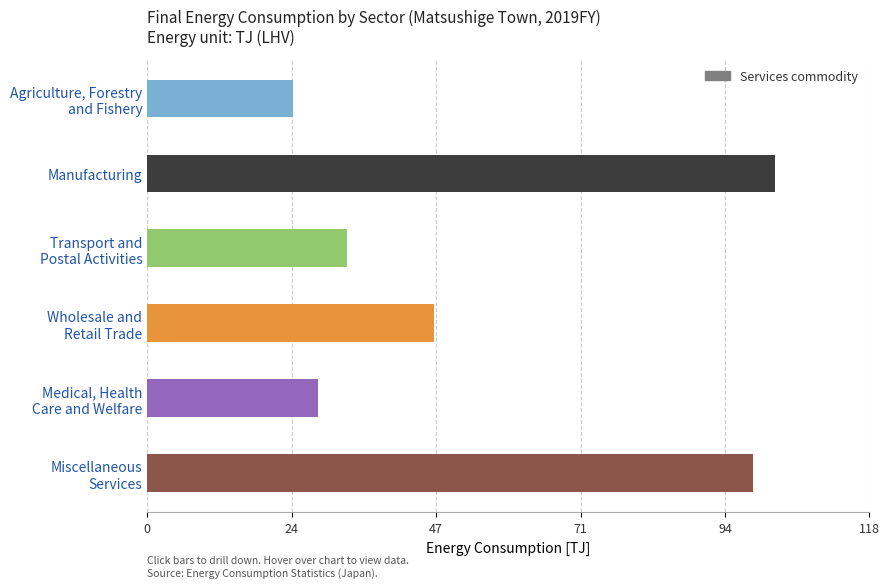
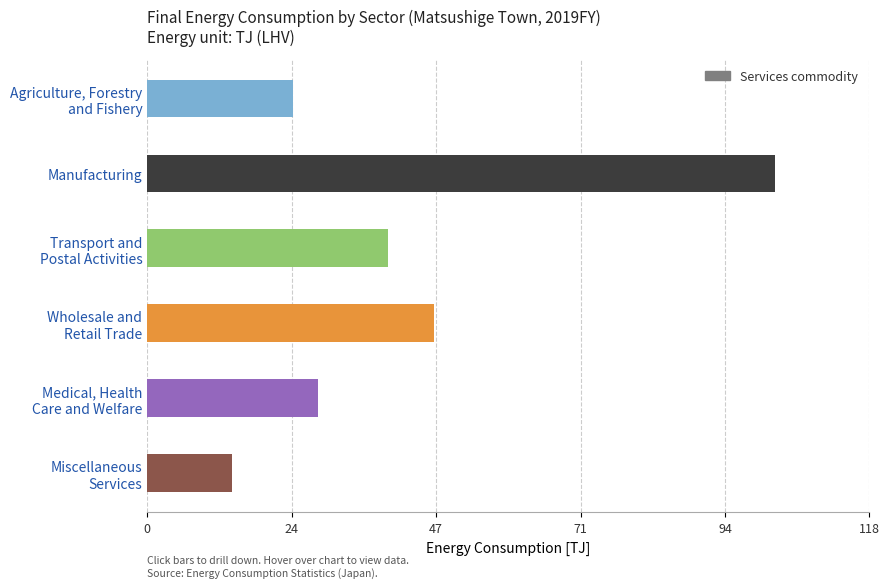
  {
    "Agriculture, Forestry and Fishery": 24,
    "Manufacturing": 103,
-   "Transport and Postal Activities": 33,
+   "Transport and Postal Activities": 39,
    "Wholesale and Retail Trade": 47,
    "Medical, Health Care and Welfare": 28,
-   "Miscellaneous Services": 99
+   "Miscellaneous Services": 14
  }
